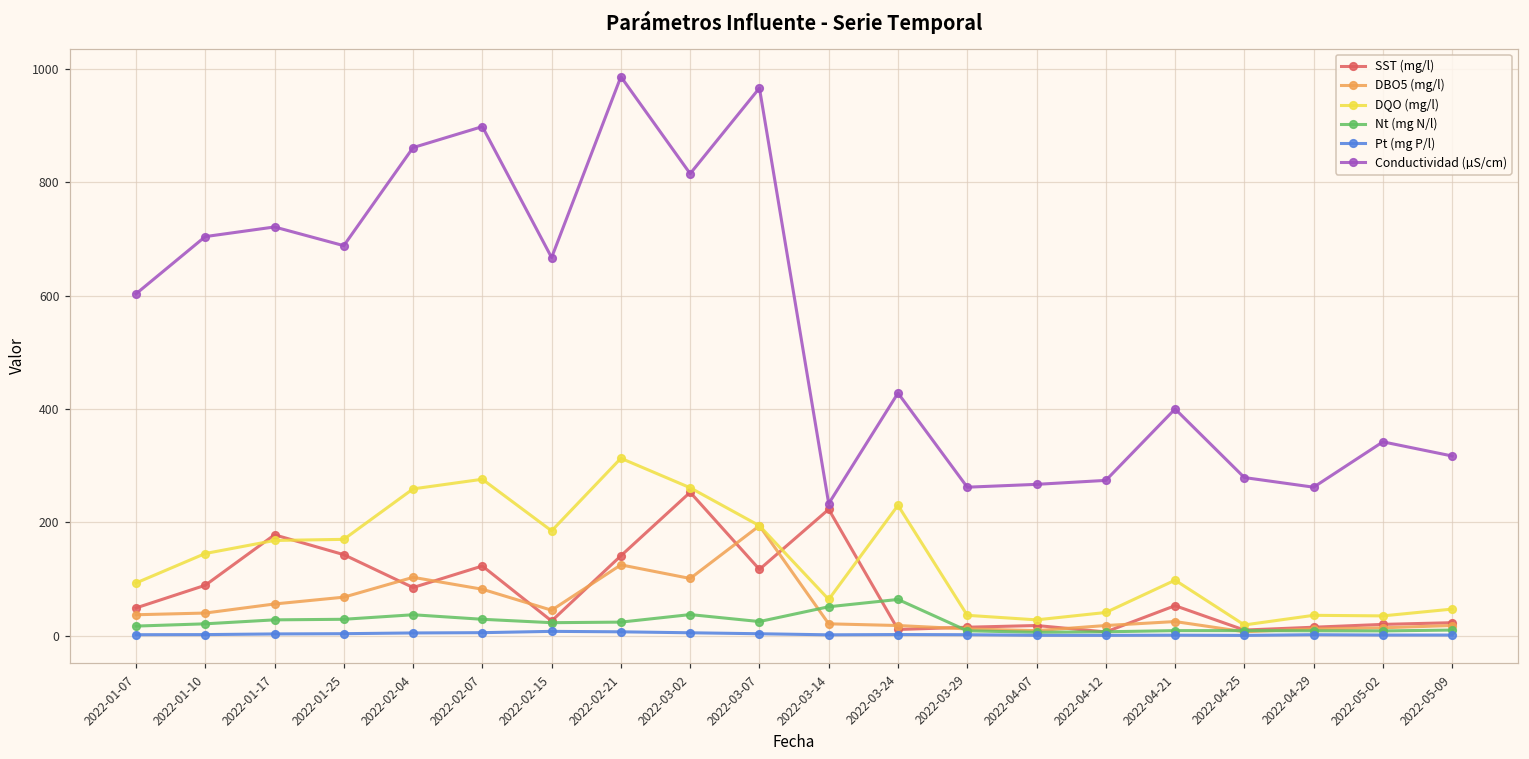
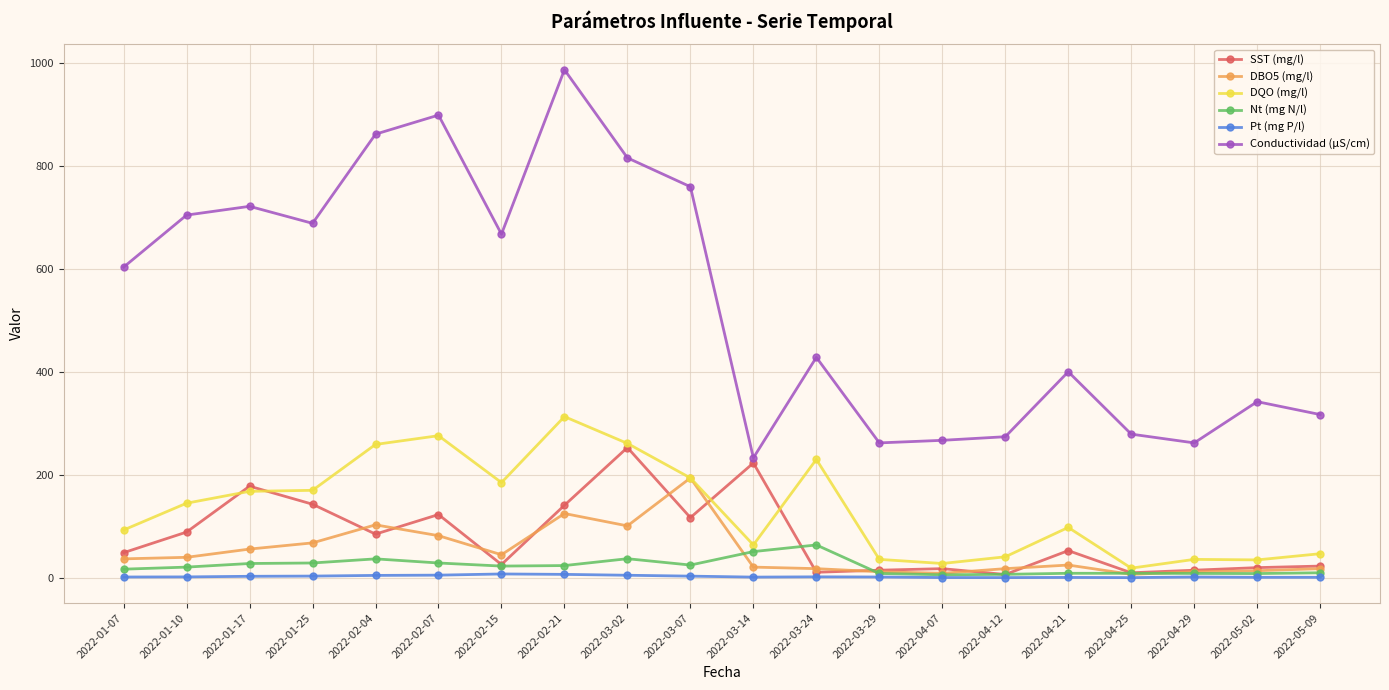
  {
    "SST (mg/l)": {
      "2022-01-07": 50,
      "2022-01-10": 90,
      "2022-01-17": 180,
      "2022-01-25": 140,
      "2022-02-04": 90,
      "2022-02-07": 120,
      "2022-02-21": 140,
      "2022-03-02": 250,
      "2022-03-07": 120,
      "2022-03-14": 220,
      "2022-03-24": 10,
      "2022-04-07": 20,
      "2022-04-21": 50,
      "2022-05-02": 20,
      "2022-05-09": 20
    },
    "DBO5 (mg/l)": {
      "2022-01-07": 40,
      "2022-01-10": 40,
      "2022-01-17": 60,
      "2022-01-25": 70,
      "2022-02-04": 100,
      "2022-02-07": 80,
      "2022-02-15": 50,
      "2022-02-21": 130,
      "2022-03-02": 100,
      "2022-03-14": 20,
      "2022-03-24": 20,
      "2022-04-12": 20,
      "2022-04-21": 30,
      "2022-05-02": 10,
      "2022-05-09": 20
    },
    "DQO (mg/l)": {
      "2022-01-07": 90,
      "2022-01-10": 150,
      "2022-01-17": 170,
      "2022-01-25": 170,
      "2022-02-04": 260,
      "2022-02-07": 280,
      "2022-02-15": 190,
      "2022-02-21": 310,
      "2022-03-02": 260,
      "2022-03-14": 60,
      "2022-03-24": 230,
      "2022-03-29": 40,
      "2022-04-07": 30,
      "2022-04-12": 40,
      "2022-04-21": 100,
      "2022-04-25": 20,
      "2022-04-29": 40,
      "2022-05-02": 40,
      "2022-05-09": 50
    },
    "Nt (mg N/l)": {
      "2022-01-07": 20,
      "2022-01-10": 20,
      "2022-01-17": 30,
      "2022-01-25": 30,
      "2022-02-04": 40,
      "2022-02-07": 30,
      "2022-02-21": 20,
      "2022-03-02": 40,
      "2022-03-07": 30,
      "2022-03-14": 50,
      "2022-03-24": 60,
      "2022-04-21": 10,
      "2022-05-02": 10,
      "2022-05-09": 10
    },
    "Pt (mg P/l)": {
      "2022-01-07": 0,
      "2022-01-10": 0,
      "2022-01-17": 0,
      "2022-01-25": 0,
      "2022-02-04": 0,
      "2022-02-07": 10,
      "2022-02-15": 10,
      "2022-02-21": 10,
      "2022-03-02": 10,
      "2022-03-07": 0,
      "2022-03-14": 0,
      "2022-03-24": 0,
      "2022-03-29": 0,
      "2022-04-07": 0,
      "2022-04-12": 0,
      "2022-04-21": 0,
      "2022-04-25": 0,
      "2022-04-29": 0,
      "2022-05-02": 0,
      "2022-05-09": 0
    },
    "Conductividad (µS/cm)": {
      "2022-01-07": 600,
      "2022-01-10": 700,
      "2022-01-17": 720,
      "2022-01-25": 690,
      "2022-02-04": 860,
      "2022-02-07": 900,
      "2022-02-15": 670,
      "2022-02-21": 990,
      "2022-03-02": 820,
-     "2022-03-07": 970,
+     "2022-03-07": 760,
      "2022-03-14": 230,
      "2022-03-24": 430,
      "2022-03-29": 260,
      "2022-04-07": 270,
      "2022-04-12": 270,
      "2022-04-21": 400,
      "2022-04-25": 280,
      "2022-04-29": 260,
      "2022-05-02": 340,
      "2022-05-09": 320
    }
  }
